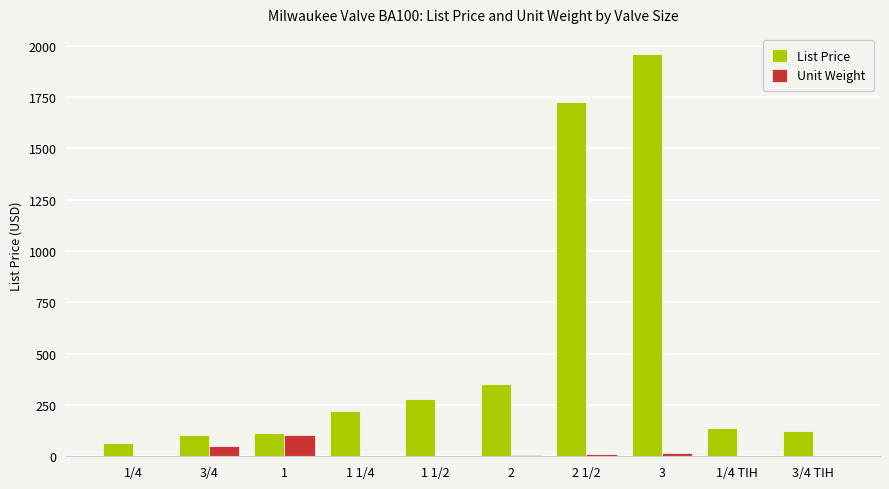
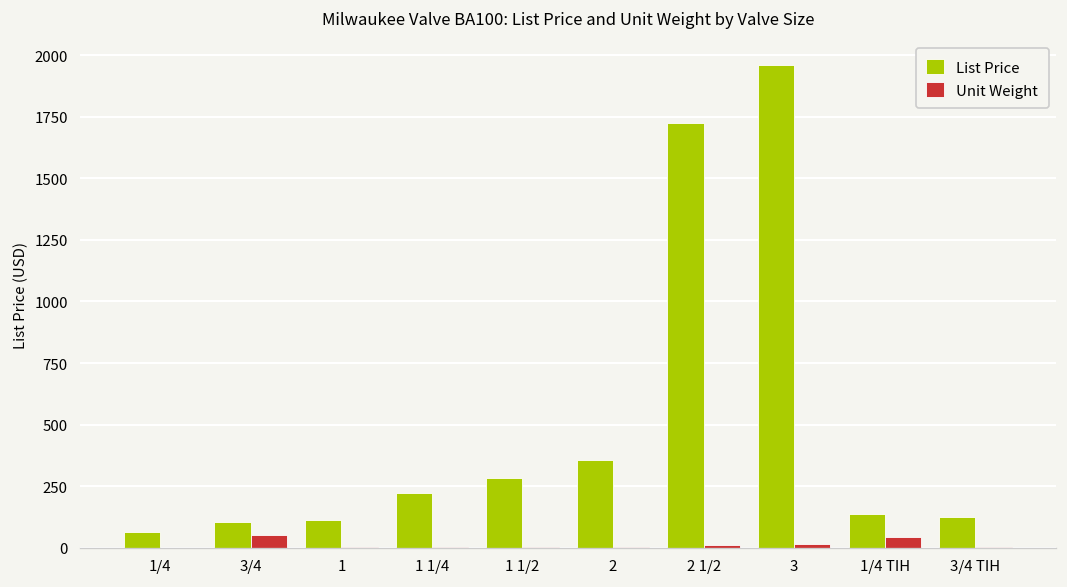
  {
    "List Price": {
      "1/4": 60,
      "3/4": 100,
      "1": 110,
      "1 1/4": 220,
      "1 1/2": 280,
      "2": 350,
      "2 1/2": 1720,
      "3": 1960,
      "1/4 TIH": 140,
      "3/4 TIH": 120
    },
    "Unit Weight": {
      "3/4": 50,
-     "1": 100,
+     "1": 0,
      "3": 20,
-     "1/4 TIH": 0
+     "1/4 TIH": 40
    }
  }
